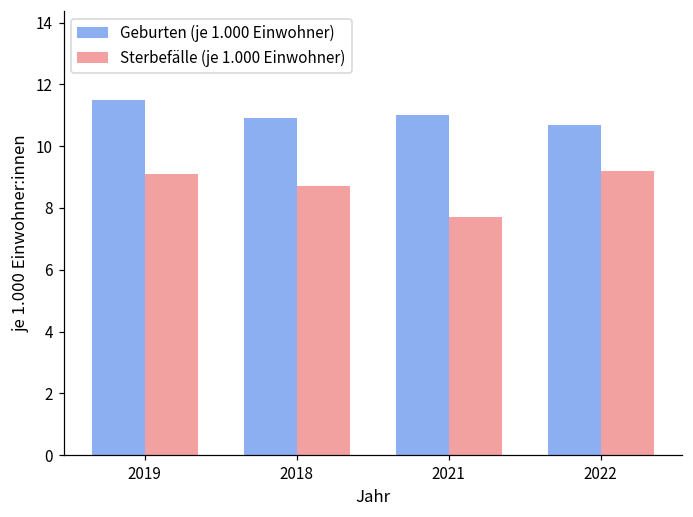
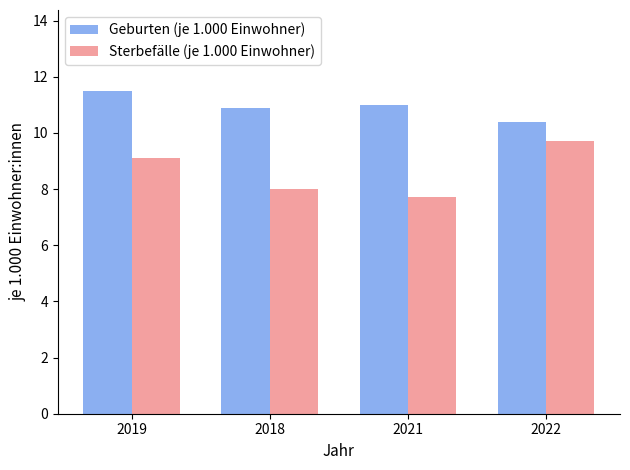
  {
    "Geburten (je 1.000 Einwohner)": {
      "2019": 11.5,
      "2018": 10.9,
      "2021": 11.0,
-     "2022": 10.7
+     "2022": 10.4
    },
    "Sterbefälle (je 1.000 Einwohner)": {
      "2019": 9.1,
-     "2018": 8.7,
+     "2018": 8.0,
      "2021": 7.7,
-     "2022": 9.2
+     "2022": 9.7
    }
  }
